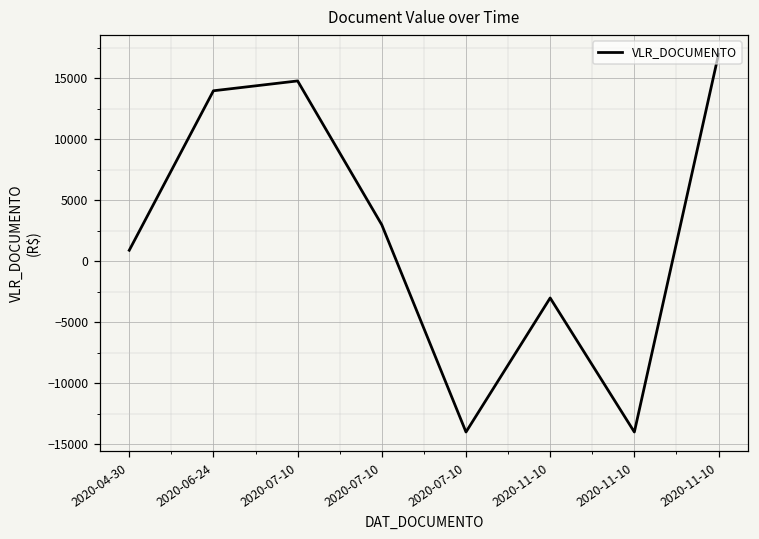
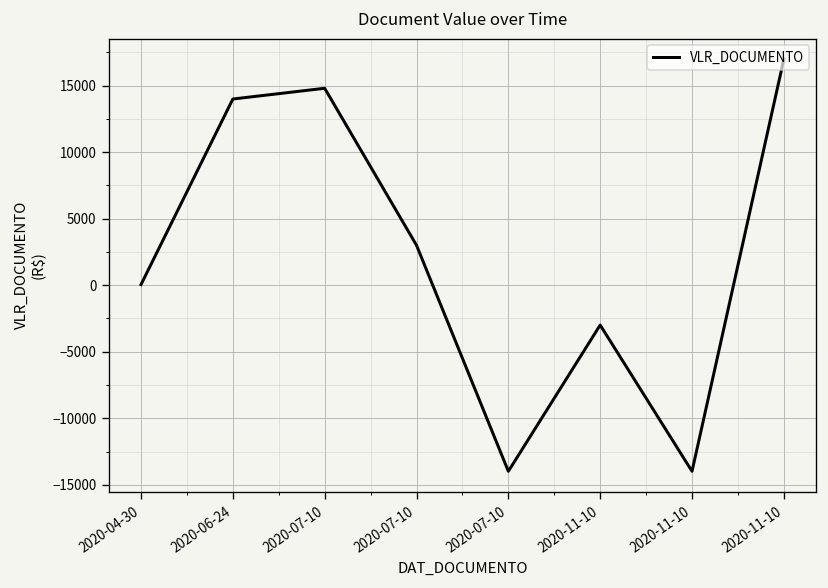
  {
-   "2020-04-30": 900,
+   "2020-04-30": 0,
    "2020-06-24": 14000
  }
